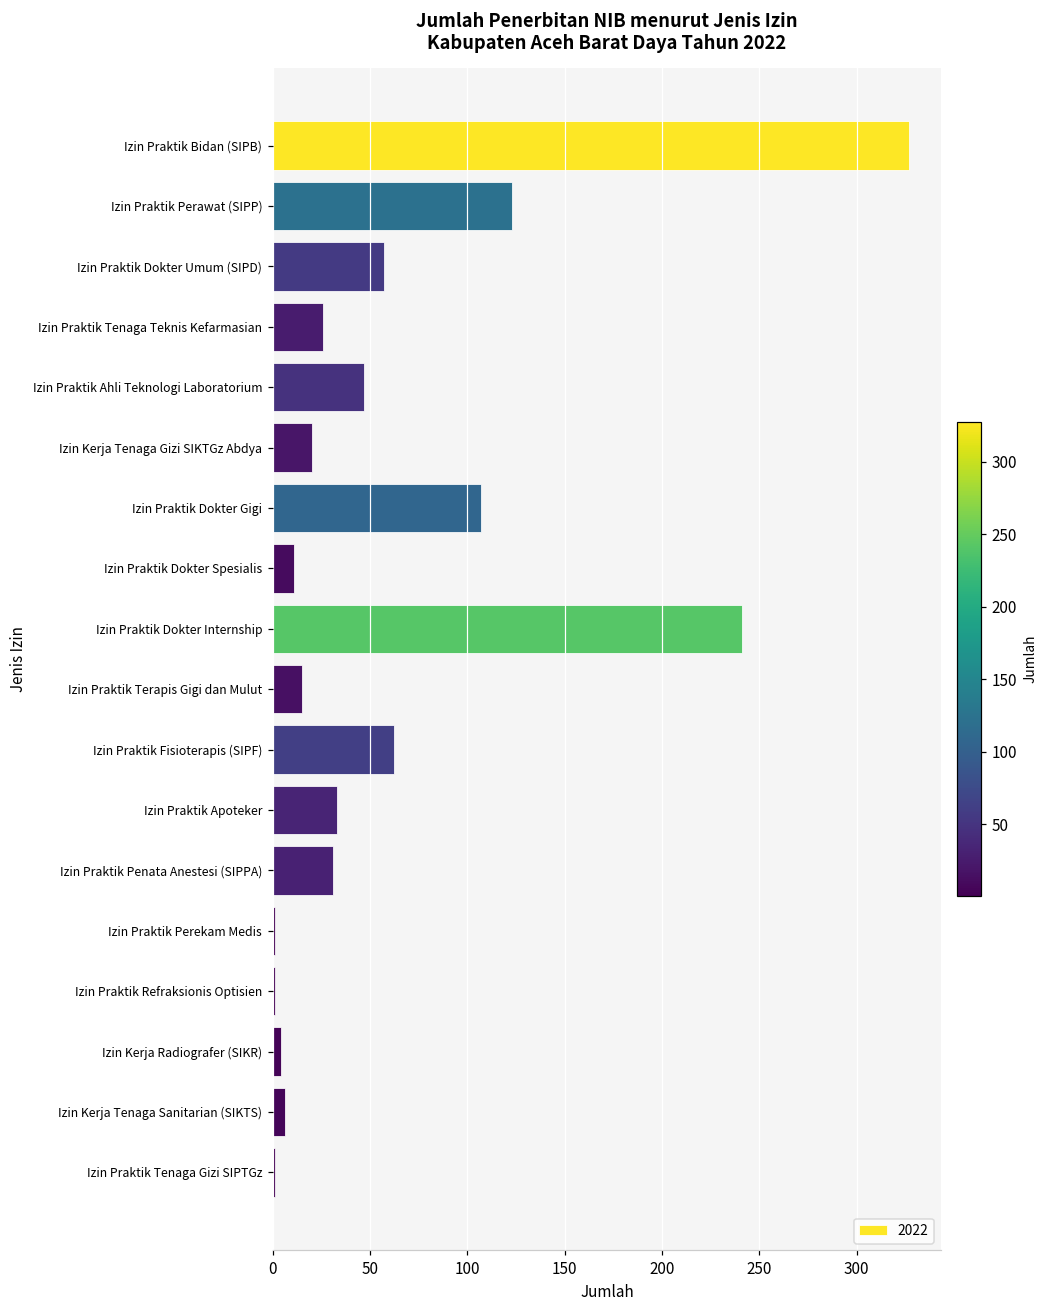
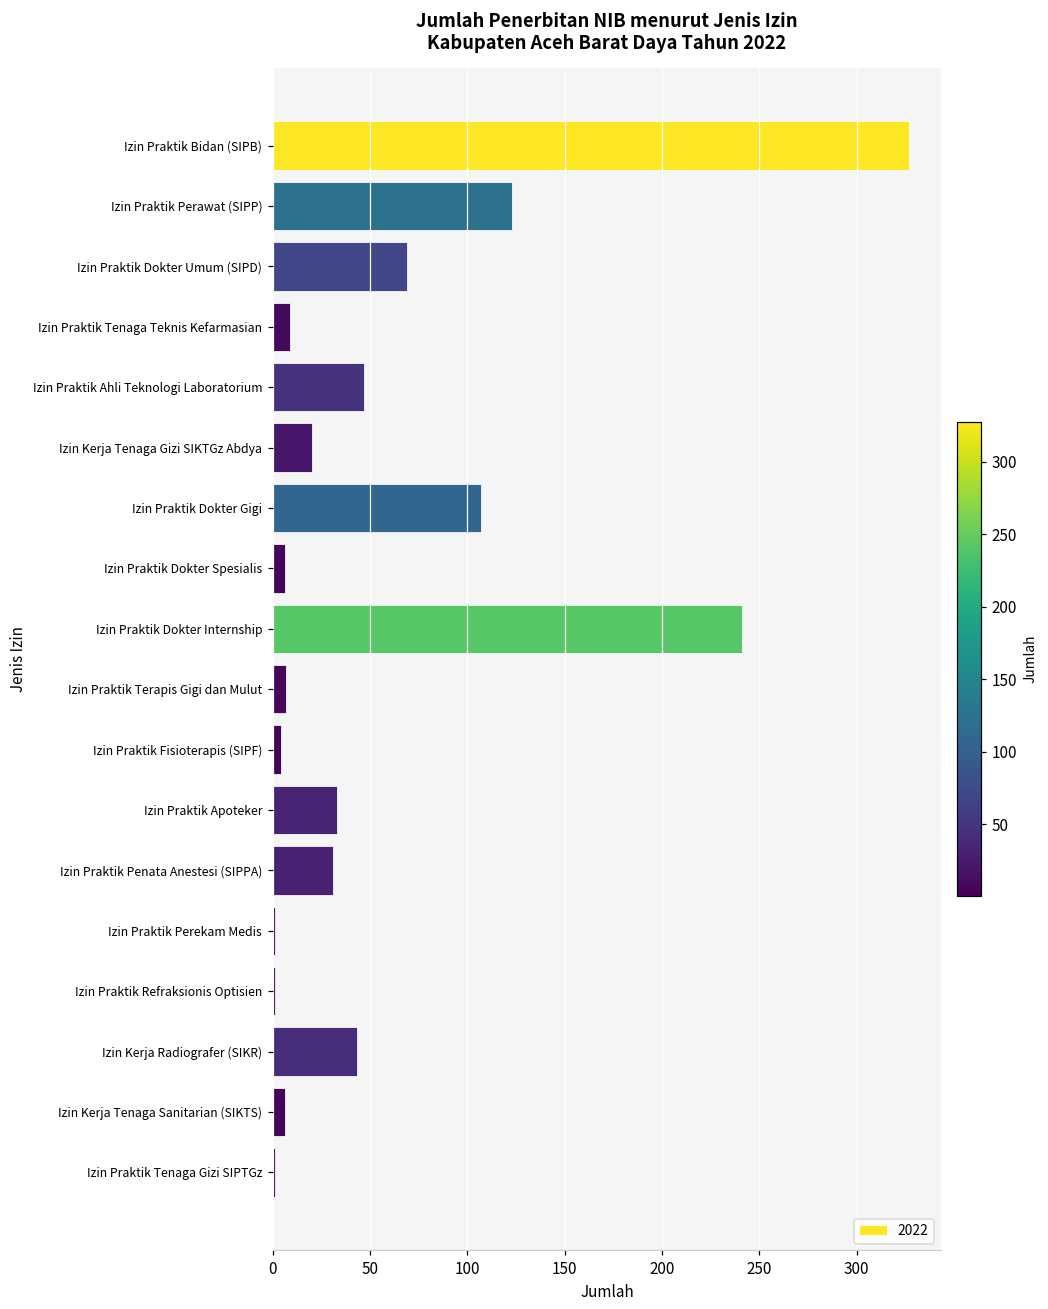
  {
    "Izin Praktik Bidan (SIPB)": 327,
    "Izin Praktik Perawat (SIPP)": 123,
-   "Izin Praktik Dokter Umum (SIPD)": 57,
-   "Izin Praktik Tenaga Teknis Kefarmasian": 26,
+   "Izin Praktik Dokter Umum (SIPD)": 69,
+   "Izin Praktik Tenaga Teknis Kefarmasian": 9,
    "Izin Praktik Ahli Teknologi Laboratorium": 47,
    "Izin Kerja Tenaga Gizi SIKTGz Abdya": 20,
    "Izin Praktik Dokter Gigi": 107,
-   "Izin Praktik Dokter Spesialis": 11,
+   "Izin Praktik Dokter Spesialis": 6,
    "Izin Praktik Dokter Internship": 241,
-   "Izin Praktik Terapis Gigi dan Mulut": 15,
-   "Izin Praktik Fisioterapis (SIPF)": 62,
+   "Izin Praktik Terapis Gigi dan Mulut": 7,
+   "Izin Praktik Fisioterapis (SIPF)": 4,
    "Izin Praktik Apoteker": 33,
    "Izin Praktik Penata Anestesi (SIPPA)": 31,
-   "Izin Kerja Radiografer (SIKR)": 4,
+   "Izin Kerja Radiografer (SIKR)": 43,
    "Izin Kerja Tenaga Sanitarian (SIKTS)": 6
  }
